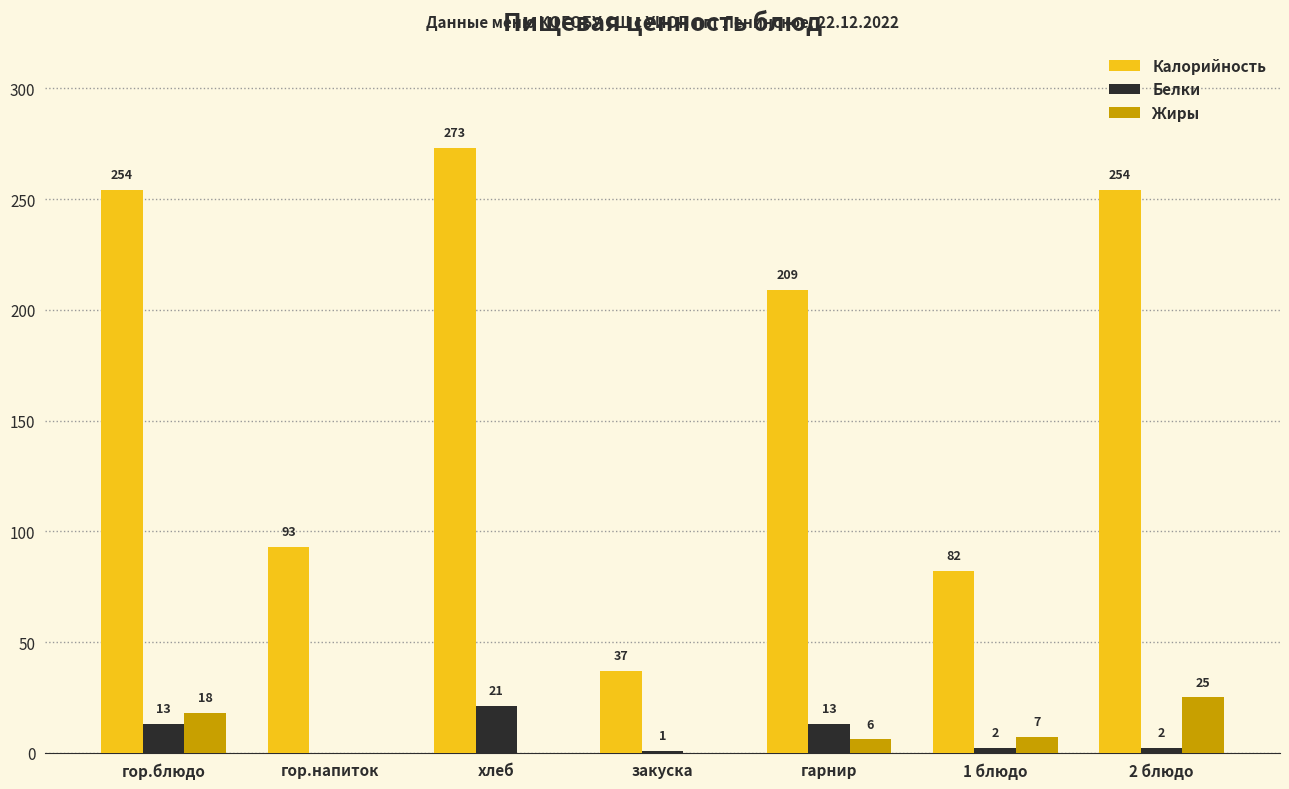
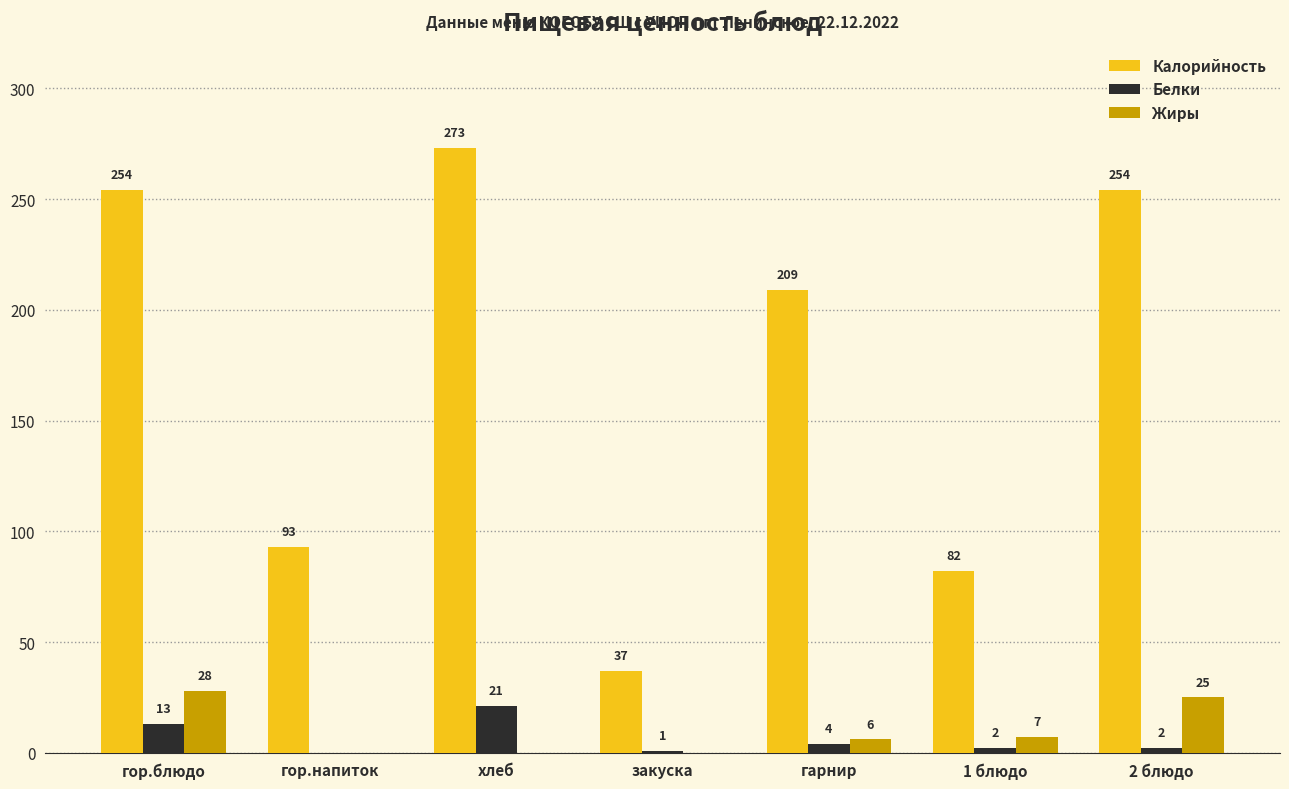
  {
    "Калорийность": {
      "гор.блюдо": 254,
      "гор.напиток": 93,
      "хлеб": 273,
      "закуска": 37,
      "гарнир": 209,
      "1 блюдо": 82,
      "2 блюдо": 254
    },
    "Белки": {
      "гор.блюдо": 13,
      "хлеб": 21,
      "закуска": 1,
-     "гарнир": 13,
+     "гарнир": 4,
      "1 блюдо": 2,
      "2 блюдо": 2
    },
    "Жиры": {
-     "гор.блюдо": 18,
+     "гор.блюдо": 28,
      "гарнир": 6,
      "1 блюдо": 7,
      "2 блюдо": 25
    }
  }
